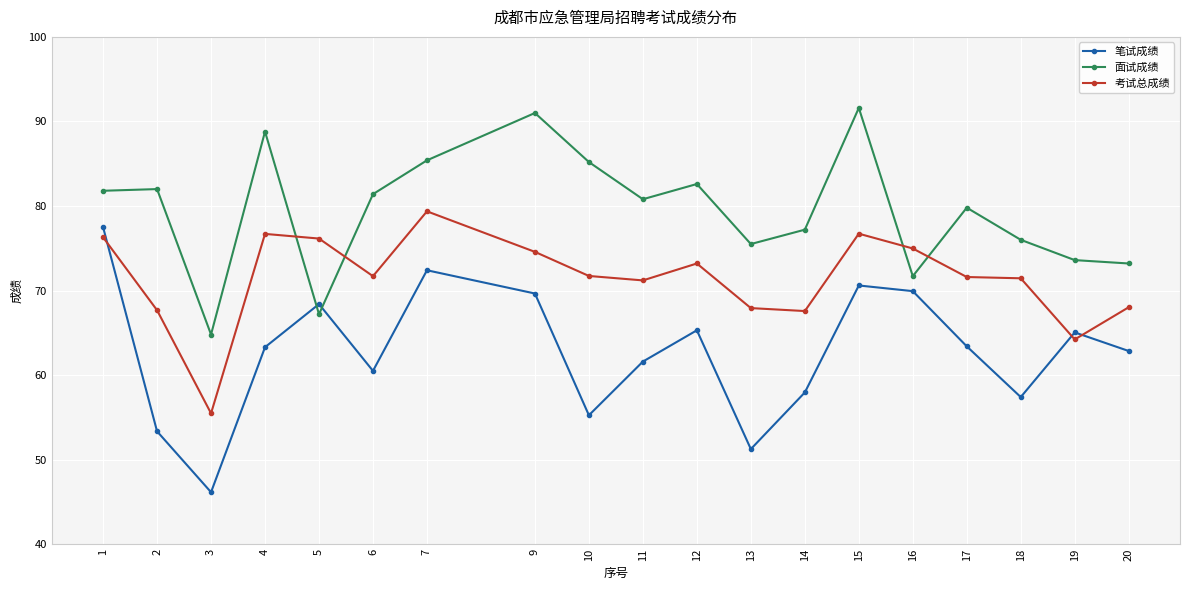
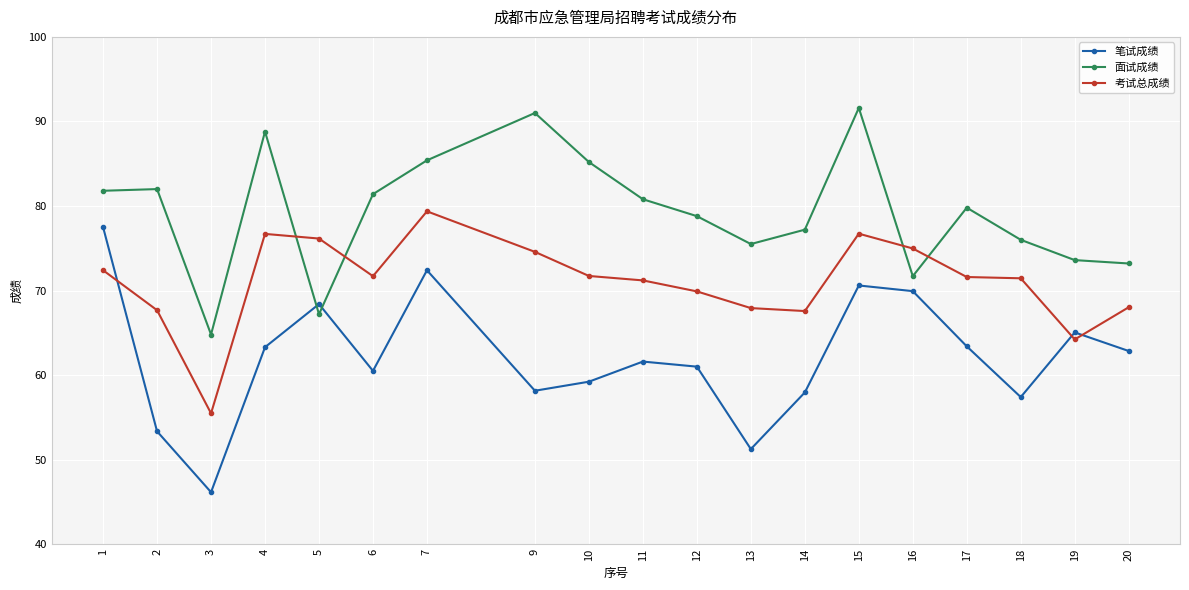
  {
    "笔试成绩": {
      "1": 78,
      "2": 53,
      "3": 46,
      "4": 63,
      "5": 68,
      "6": 61,
      "7": 72,
-     "9": 70,
-     "10": 55,
+     "9": 58,
+     "10": 59,
      "11": 62,
-     "12": 65,
+     "12": 61,
      "13": 51,
      "14": 58,
      "15": 71,
      "16": 70,
      "17": 63,
      "18": 57,
      "19": 65,
      "20": 63
    },
    "面试成绩": {
      "1": 82,
      "2": 82,
      "3": 65,
      "4": 89,
      "5": 67,
      "6": 81,
      "7": 85,
      "9": 91,
      "10": 85,
      "11": 81,
-     "12": 83,
+     "12": 79,
      "13": 76,
      "14": 77,
      "15": 92,
      "16": 72,
      "17": 80,
      "18": 76,
      "19": 74,
      "20": 73
    },
    "考试总成绩": {
-     "1": 76,
+     "1": 72,
      "2": 68,
      "3": 55,
      "4": 77,
      "5": 76,
      "6": 72,
      "7": 79,
      "9": 75,
      "10": 72,
      "11": 71,
-     "12": 73,
+     "12": 70,
      "13": 68,
      "14": 68,
      "15": 77,
      "16": 75,
      "17": 72,
      "18": 71,
      "19": 64,
      "20": 68
    }
  }
